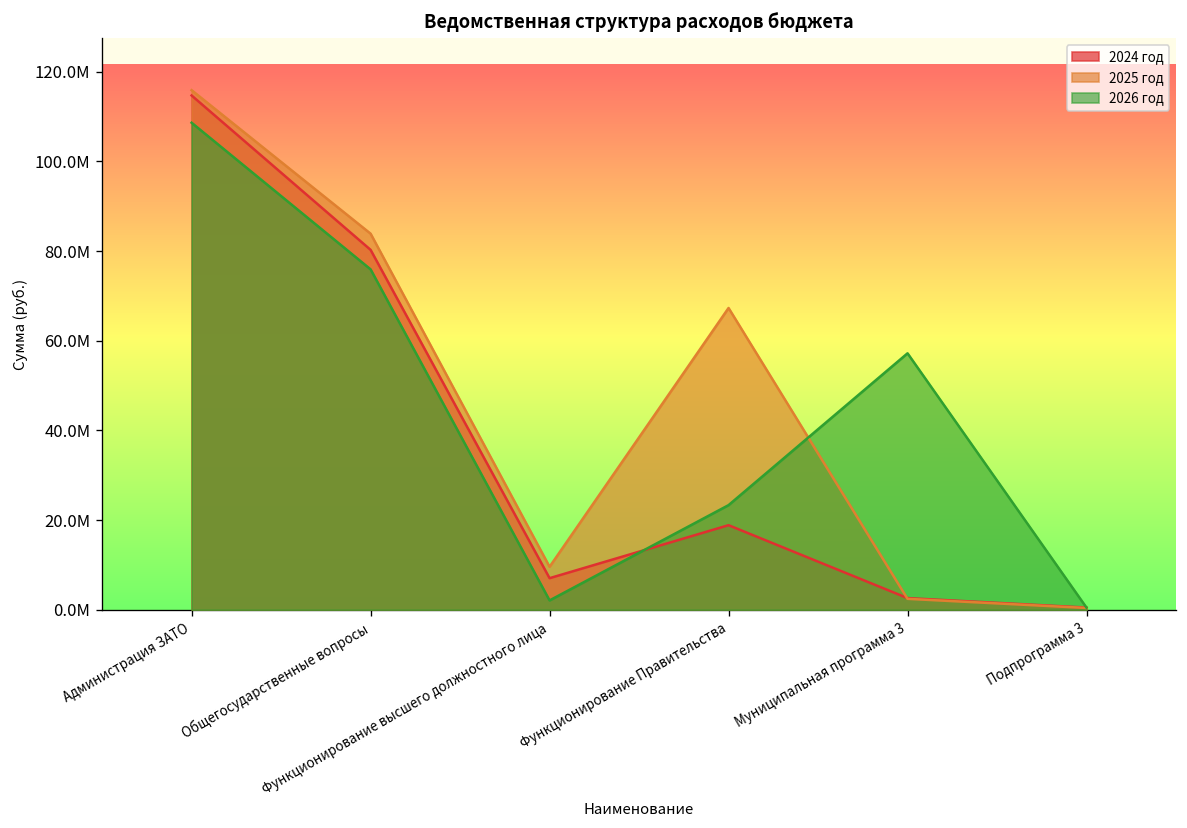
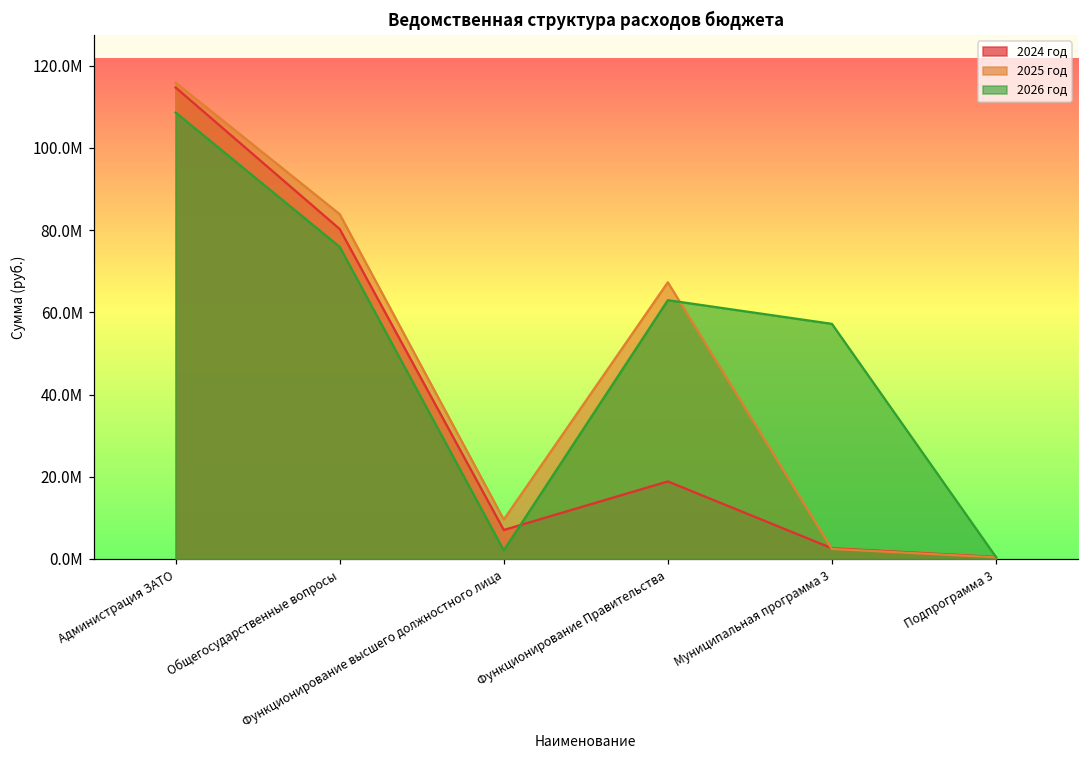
  {
    "2024 год": {
      "Администрация ЗАТО": "115М",
      "Общегосударственные вопросы": "80М",
      "Функционирование высшего должностного лица": "7М",
      "Функционирование Правительства": "19М"
    },
    "2025 год": {
      "Администрация ЗАТО": "116М",
      "Общегосударственные вопросы": "84М",
      "Функционирование высшего должностного лица": "10М",
      "Функционирование Правительства": "67М"
    },
    "2026 год": {
      "Администрация ЗАТО": "109М",
      "Общегосударственные вопросы": "76М",
      "Функционирование высшего должностного лица": "2М",
-     "Функционирование Правительства": "23М",
+     "Функционирование Правительства": "63М",
      "Муниципальная программа 3": "57М"
    }
  }
